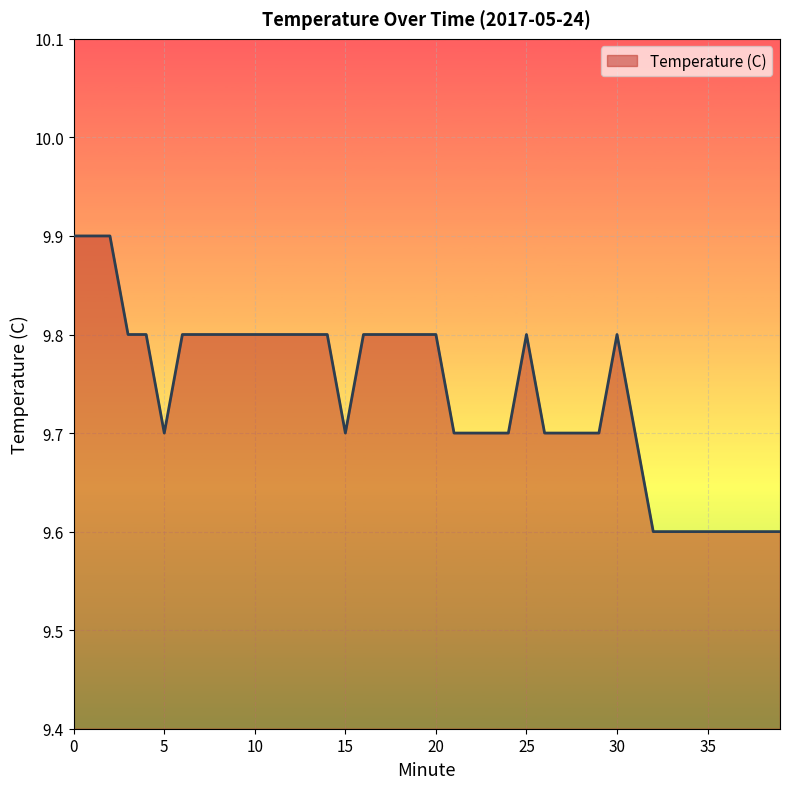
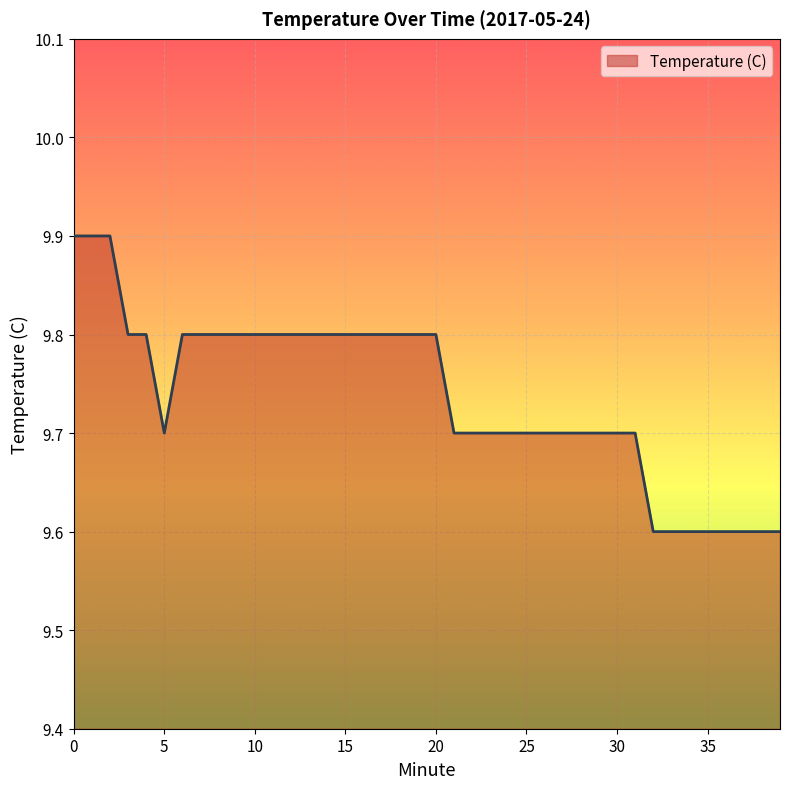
  {
    "0": 9.9,
    "5": 9.7,
    "10": 9.8,
-   "15": 9.7,
+   "15": 9.8,
    "20": 9.8,
-   "25": 9.8,
-   "30": 9.8,
+   "25": 9.7,
+   "30": 9.7,
    "35": 9.6
  }
